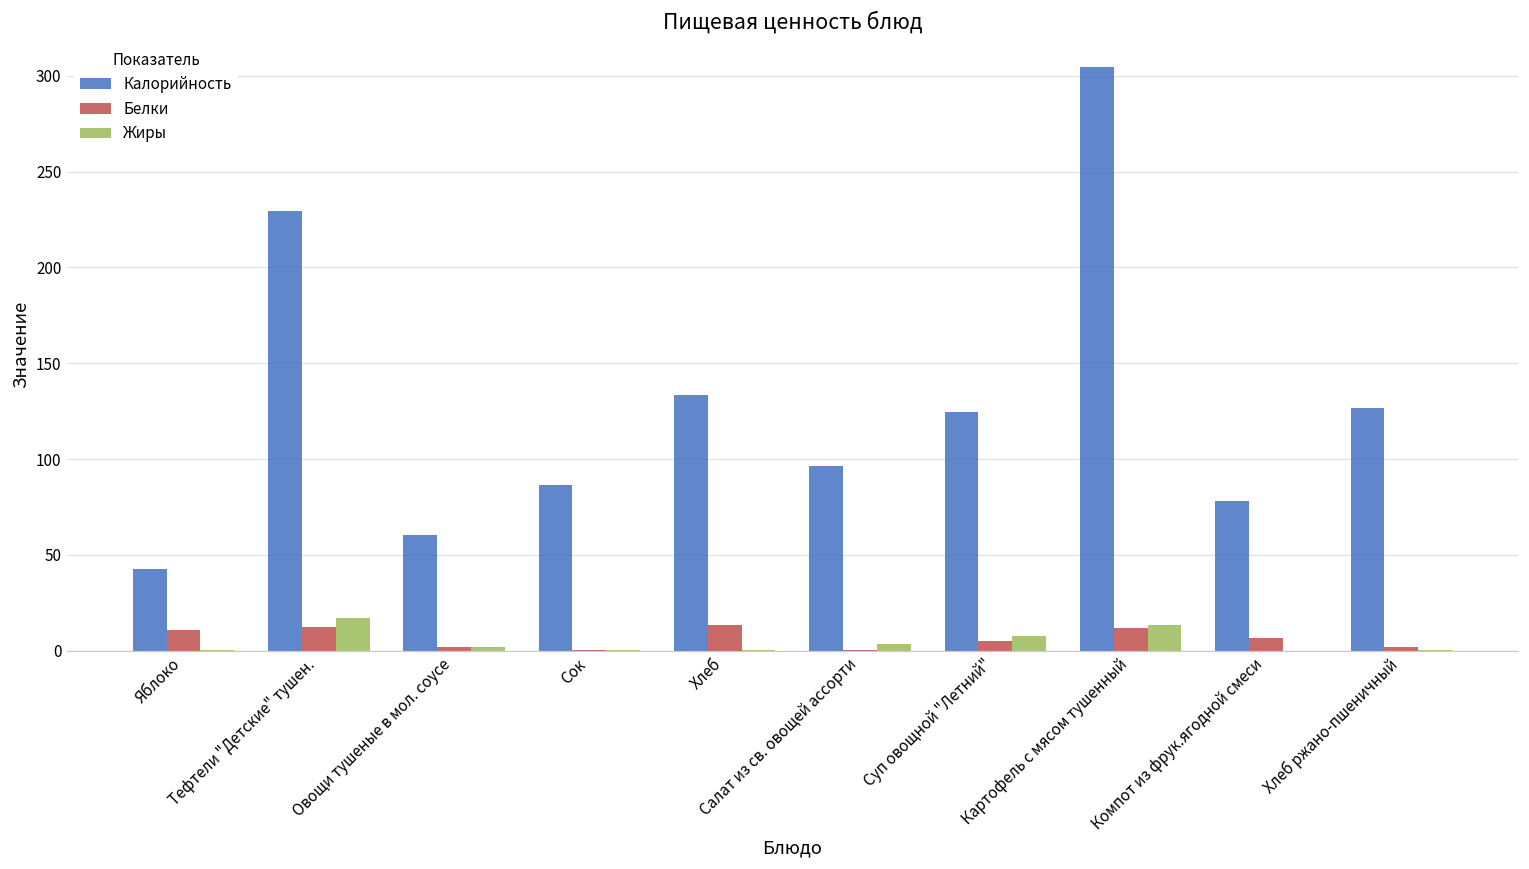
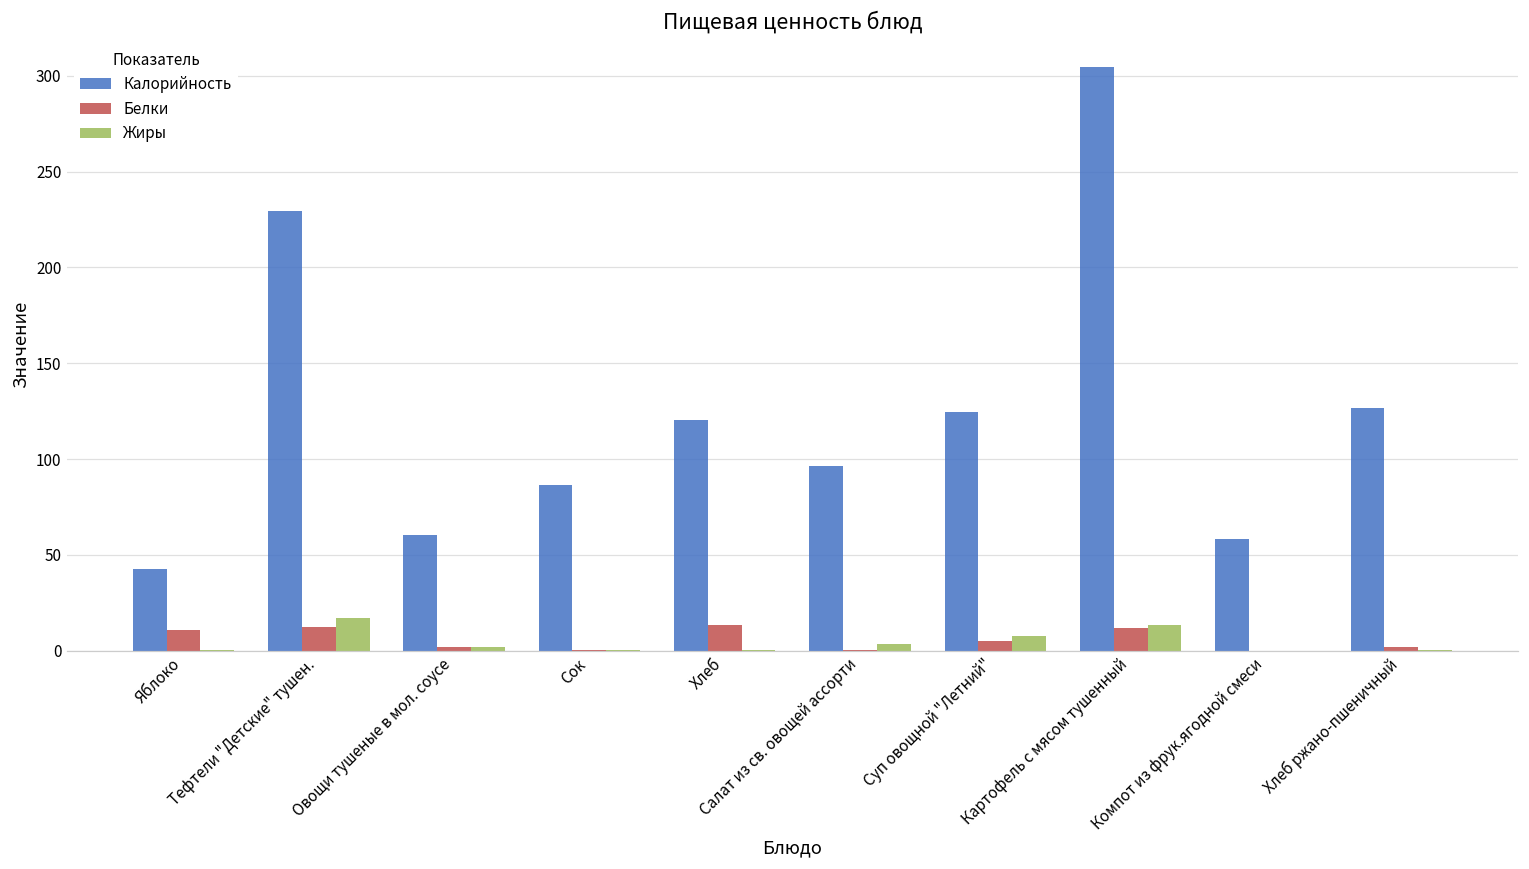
  {
    "Калорийность": {
      "Яблоко": 43,
      "Тефтели \"Детские\" тушен.": 230,
      "Овощи тушеные в мол. соусе": 61,
      "Сок": 86,
-     "Хлеб": 133,
+     "Хлеб": 120,
      "Салат из св. овощей ассорти": 97,
      "Суп овощной \"Летний\"": 125,
      "Картофель с мясом тушенный": 305,
-     "Компот из фрук.ягодной смеси": 78,
+     "Компот из фрук.ягодной смеси": 58,
      "Хлеб ржано-пшеничный": 127
    },
    "Белки": {
      "Яблоко": 11,
      "Тефтели \"Детские\" тушен.": 13,
      "Овощи тушеные в мол. соусе": 2,
      "Хлеб": 13,
      "Суп овощной \"Летний\"": 5,
      "Картофель с мясом тушенный": 12,
-     "Компот из фрук.ягодной смеси": 7,
+     "Компот из фрук.ягодной смеси": 0,
      "Хлеб ржано-пшеничный": 2
    },
    "Жиры": {
      "Тефтели \"Детские\" тушен.": 17,
      "Овощи тушеные в мол. соусе": 2,
      "Салат из св. овощей ассорти": 3,
      "Суп овощной \"Летний\"": 8,
      "Картофель с мясом тушенный": 14
    }
  }
